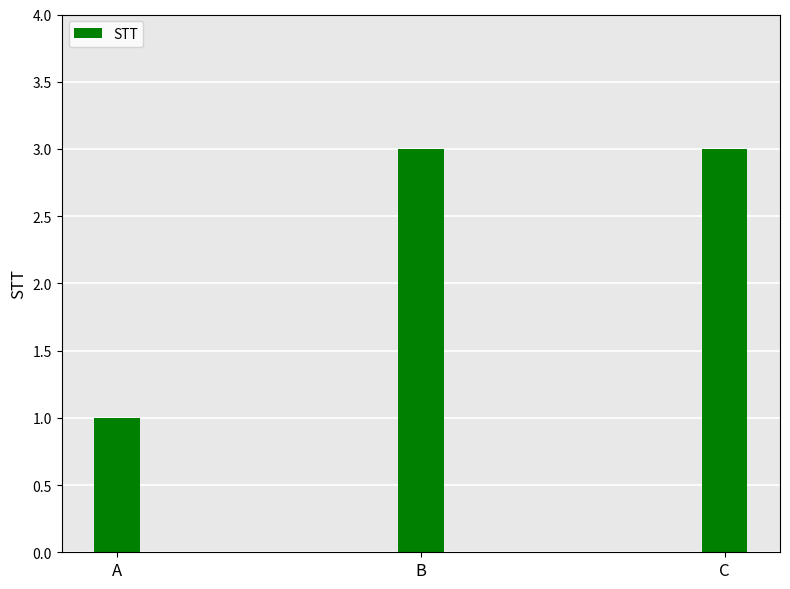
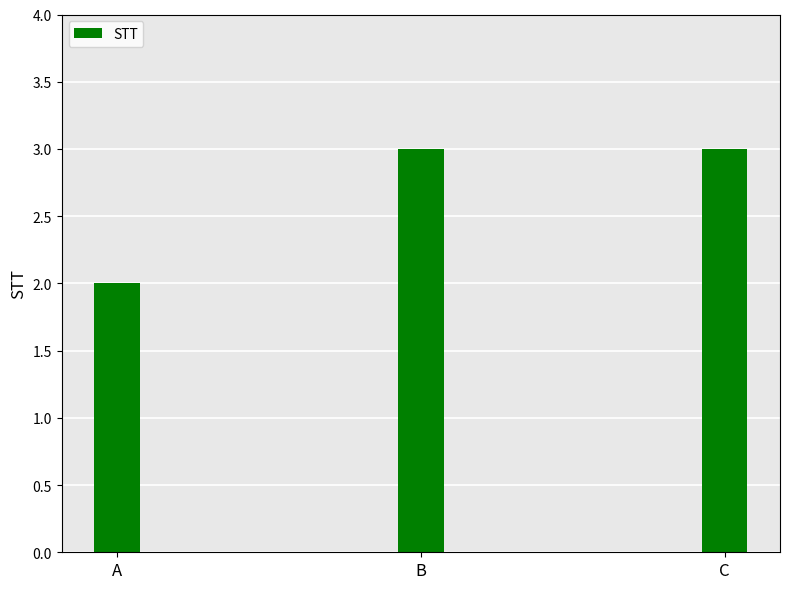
  {
-   "A": 1,
+   "A": 2,
    "B": 3,
    "C": 3
  }
